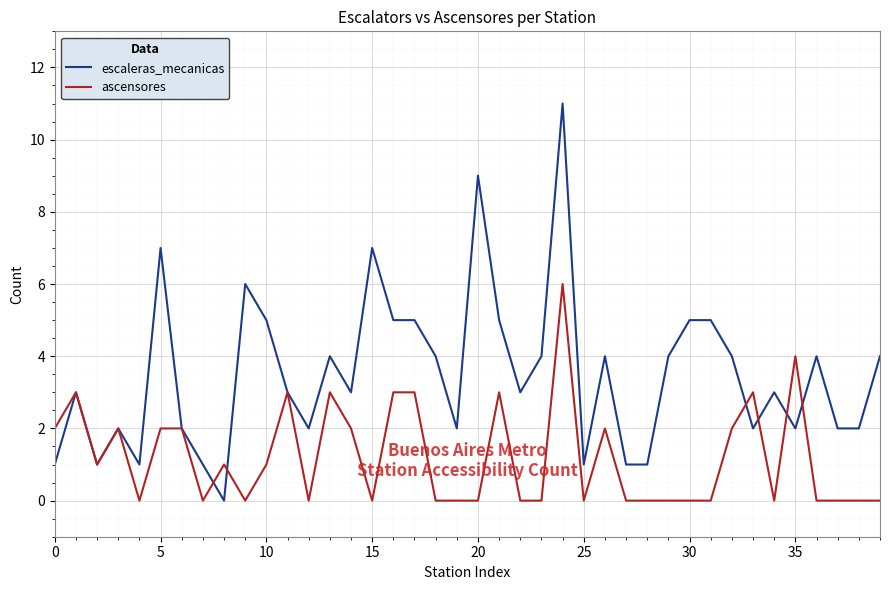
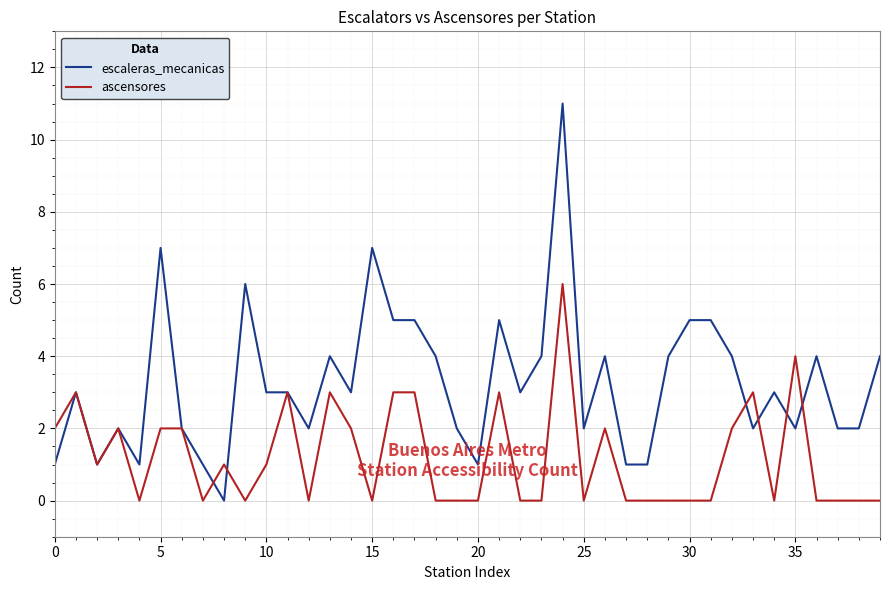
  {
    "escaleras_mecanicas": {
      "0": 1,
      "5": 7,
-     "10": 5,
+     "10": 3,
      "15": 7,
-     "20": 9,
-     "25": 1,
+     "20": 1,
+     "25": 2,
      "30": 5,
      "35": 2
    },
    "ascensores": {
      "0": 2,
      "5": 2,
      "10": 1,
      "15": 0,
      "20": 0,
      "25": 0,
      "30": 0,
      "35": 4
    }
  }
